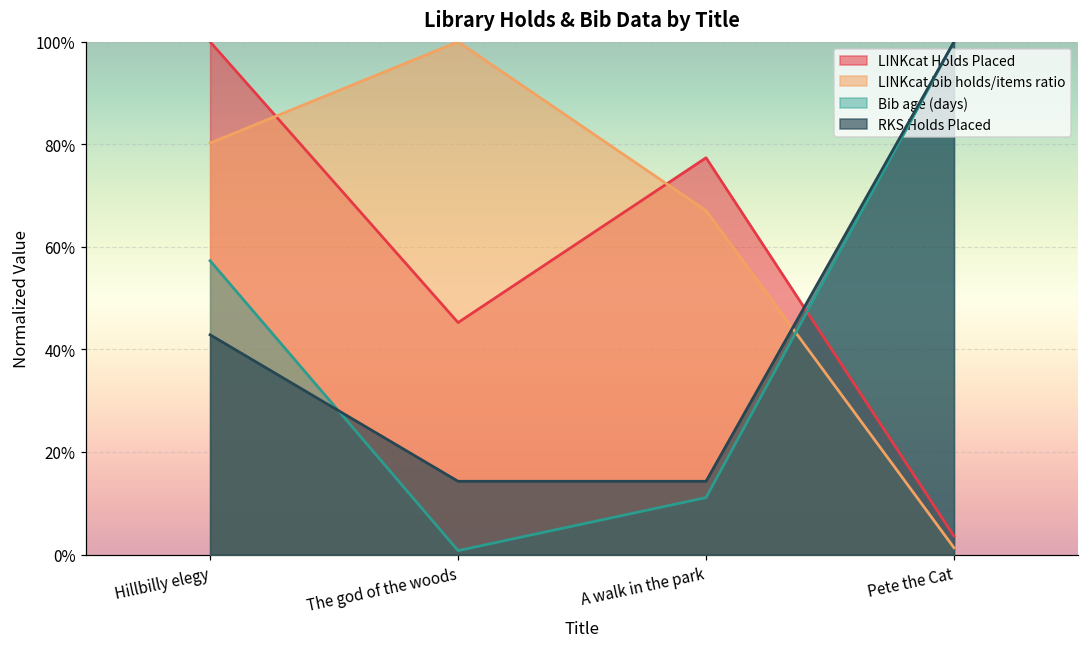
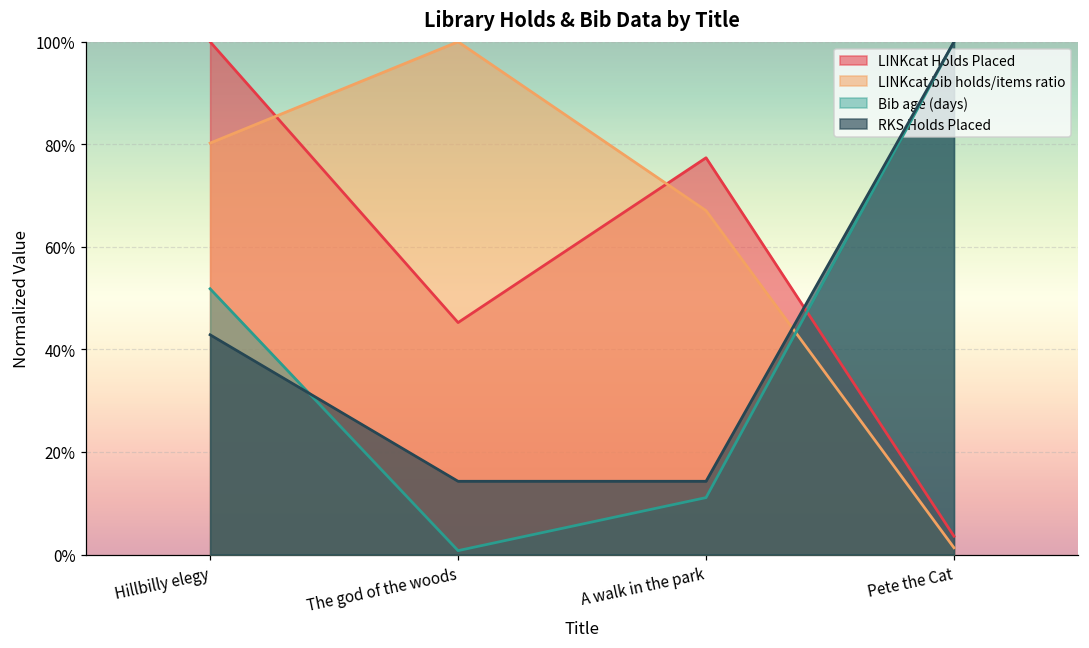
  {
    "LINKcat Holds Placed": {
      "Hillbilly elegy": "100%",
      "The god of the woods": "45%",
      "A walk in the park": "77%",
      "Pete the Cat": "4%"
    },
    "LINKcat bib holds/items ratio": {
      "Hillbilly elegy": "80%",
      "The god of the woods": "100%",
      "A walk in the park": "67%",
      "Pete the Cat": "1%"
    },
    "Bib age (days)": {
-     "Hillbilly elegy": "57%",
+     "Hillbilly elegy": "52%",
      "The god of the woods": "1%",
      "A walk in the park": "11%"
    },
    "RKS Holds Placed": {
      "Hillbilly elegy": "43%",
      "The god of the woods": "14%",
      "A walk in the park": "14%"
    }
  }
